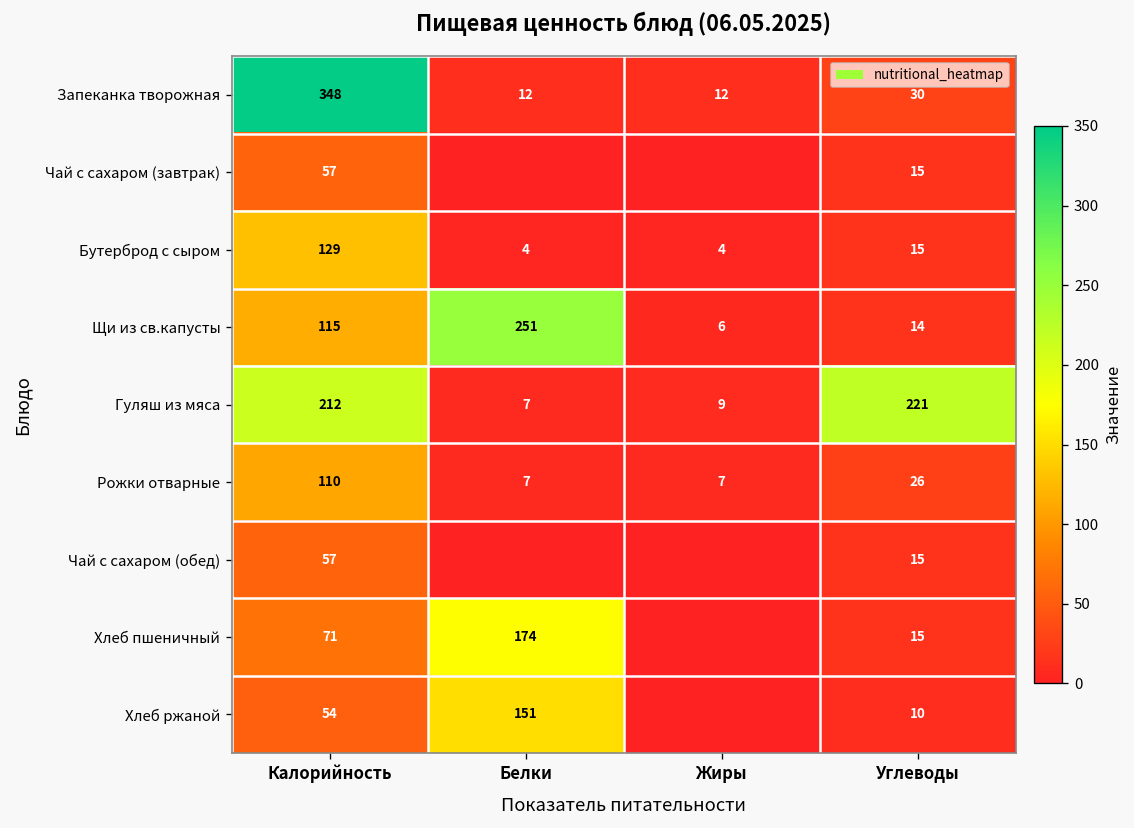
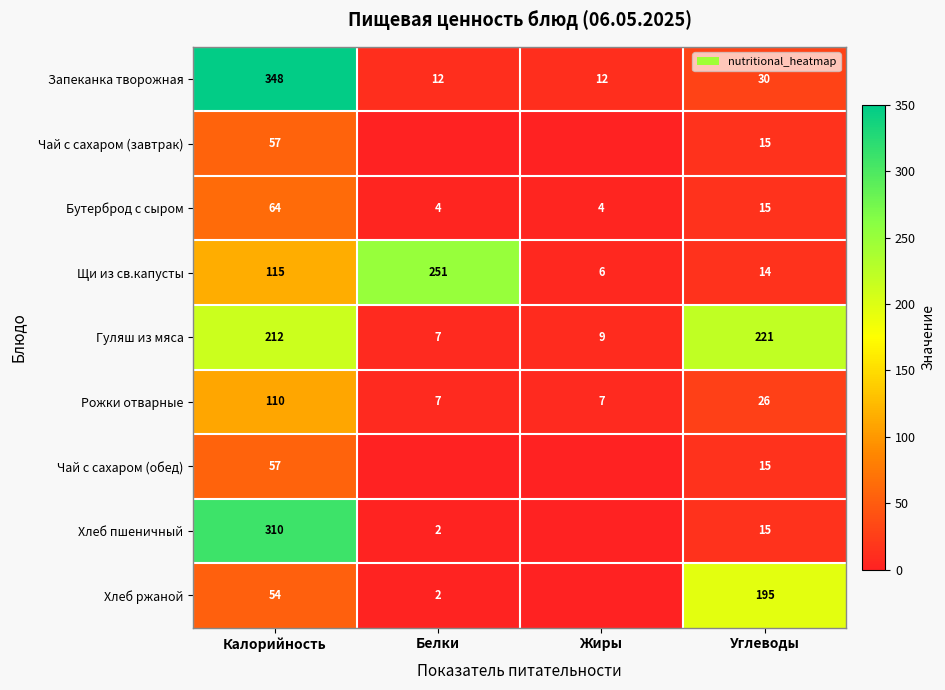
  {
    "Запеканка творожная": {
      "Калорийность": 348,
      "Белки": 12,
      "Жиры": 12,
      "Углеводы": 30
    },
    "Чай с сахаром (завтрак)": {
      "Калорийность": 57,
      "Углеводы": 15
    },
    "Бутерброд с сыром": {
-     "Калорийность": 129,
+     "Калорийность": 64,
      "Белки": 4,
      "Жиры": 4,
      "Углеводы": 15
    },
    "Щи из св.капусты": {
      "Калорийность": 115,
      "Белки": 251,
      "Жиры": 6,
      "Углеводы": 14
    },
    "Гуляш из мяса": {
      "Калорийность": 212,
      "Белки": 7,
      "Жиры": 9,
      "Углеводы": 221
    },
    "Рожки отварные": {
      "Калорийность": 110,
      "Белки": 7,
      "Жиры": 7,
      "Углеводы": 26
    },
    "Чай с сахаром (обед)": {
      "Калорийность": 57,
      "Углеводы": 15
    },
    "Хлеб пшеничный": {
-     "Калорийность": 71,
-     "Белки": 174,
+     "Калорийность": 310,
+     "Белки": 2,
      "Углеводы": 15
    },
    "Хлеб ржаной": {
      "Калорийность": 54,
-     "Белки": 151,
-     "Углеводы": 10
+     "Белки": 2,
+     "Углеводы": 195
    }
  }
